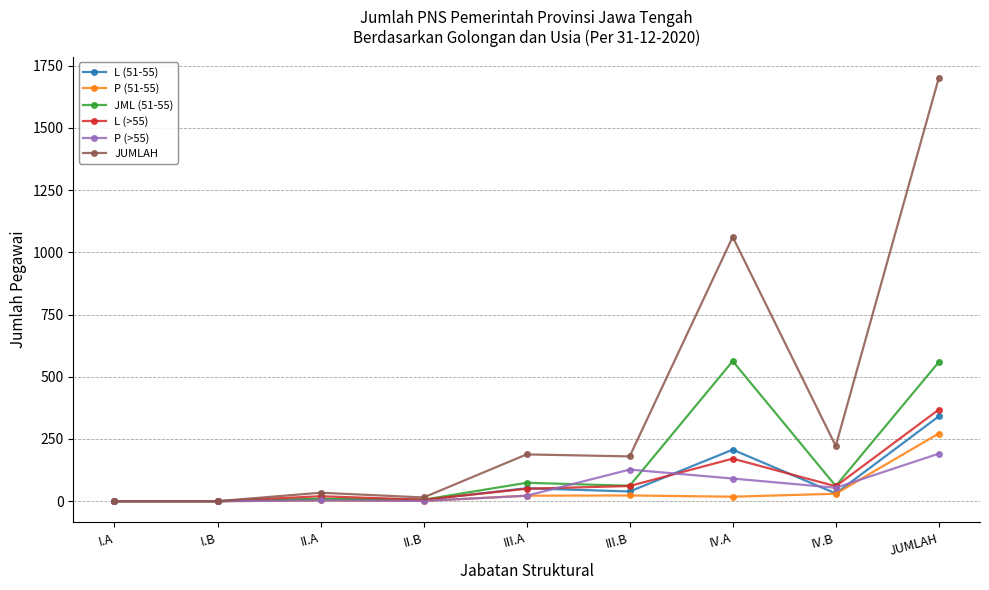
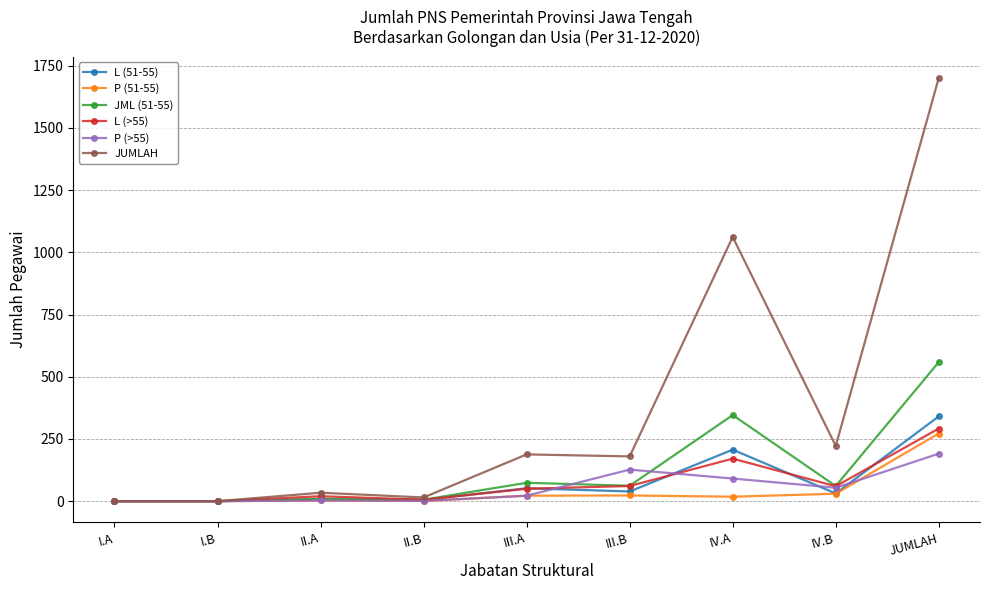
  {
    "L (51-55)": {
      "III.B": 40,
      "IV.A": 210,
      "JUMLAH": 340
    },
    "P (51-55)": {
      "III.B": 20,
      "IV.A": 20,
      "JUMLAH": 270
    },
    "JML (51-55)": {
      "III.A": 70,
-     "IV.A": 560,
+     "IV.A": 350,
      "JUMLAH": 560
    },
    "L (>55)": {
      "IV.A": 170,
-     "JUMLAH": 370
+     "JUMLAH": 290
    },
    "P (>55)": {
      "III.B": 130,
      "IV.A": 90,
      "JUMLAH": 190
    },
    "JUMLAH": {
      "II.A": 30,
      "III.A": 190,
      "III.B": 180,
      "IV.A": 1060,
      "IV.B": 220,
      "JUMLAH": 1700
    }
  }
